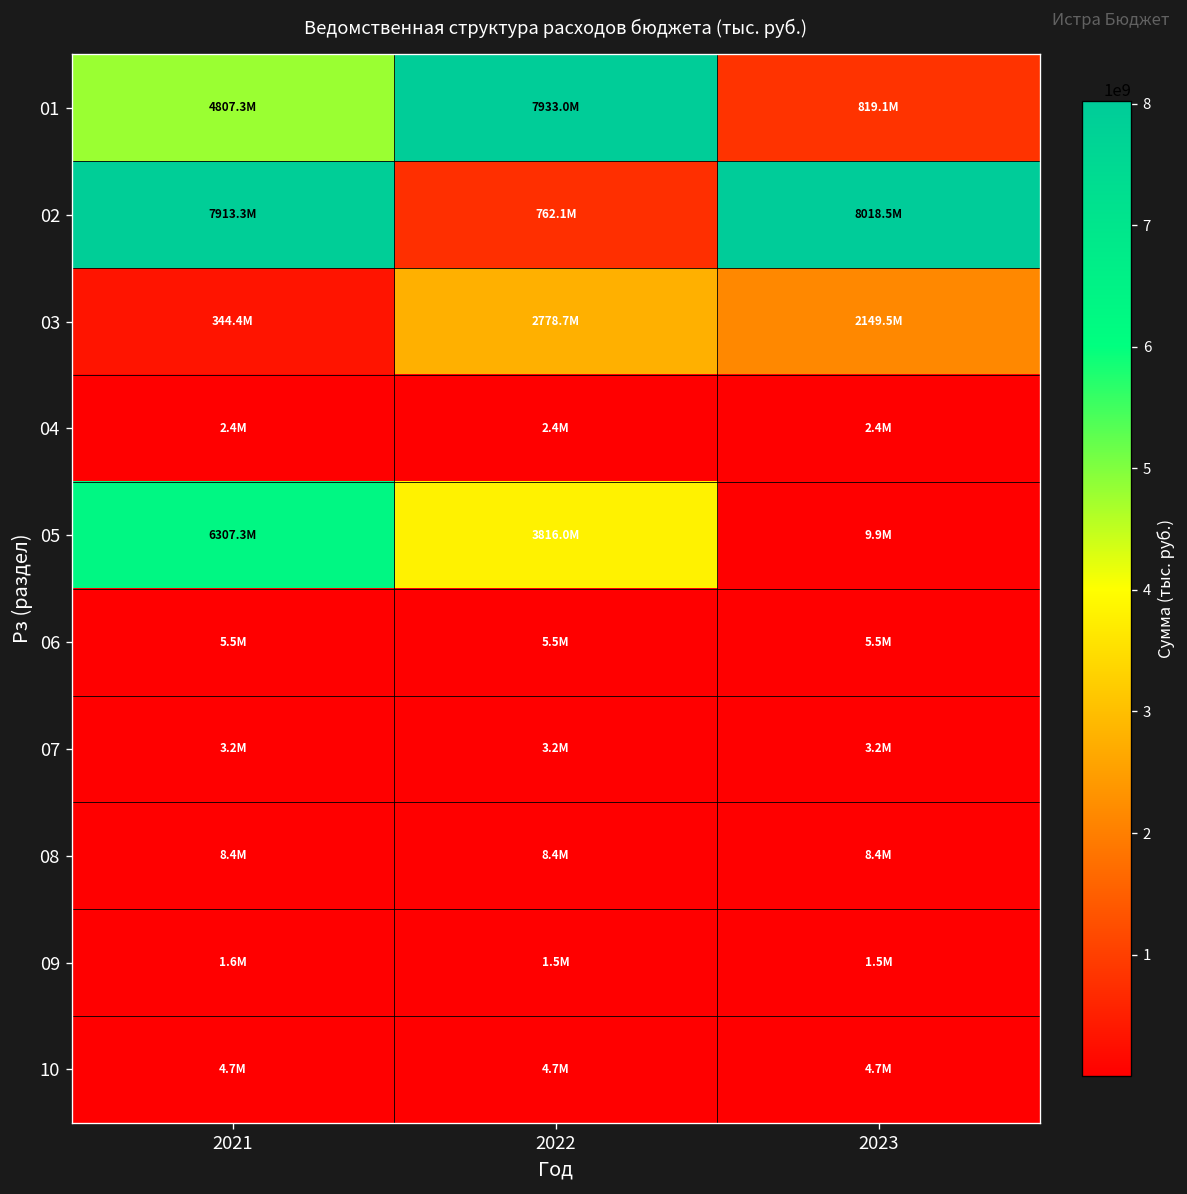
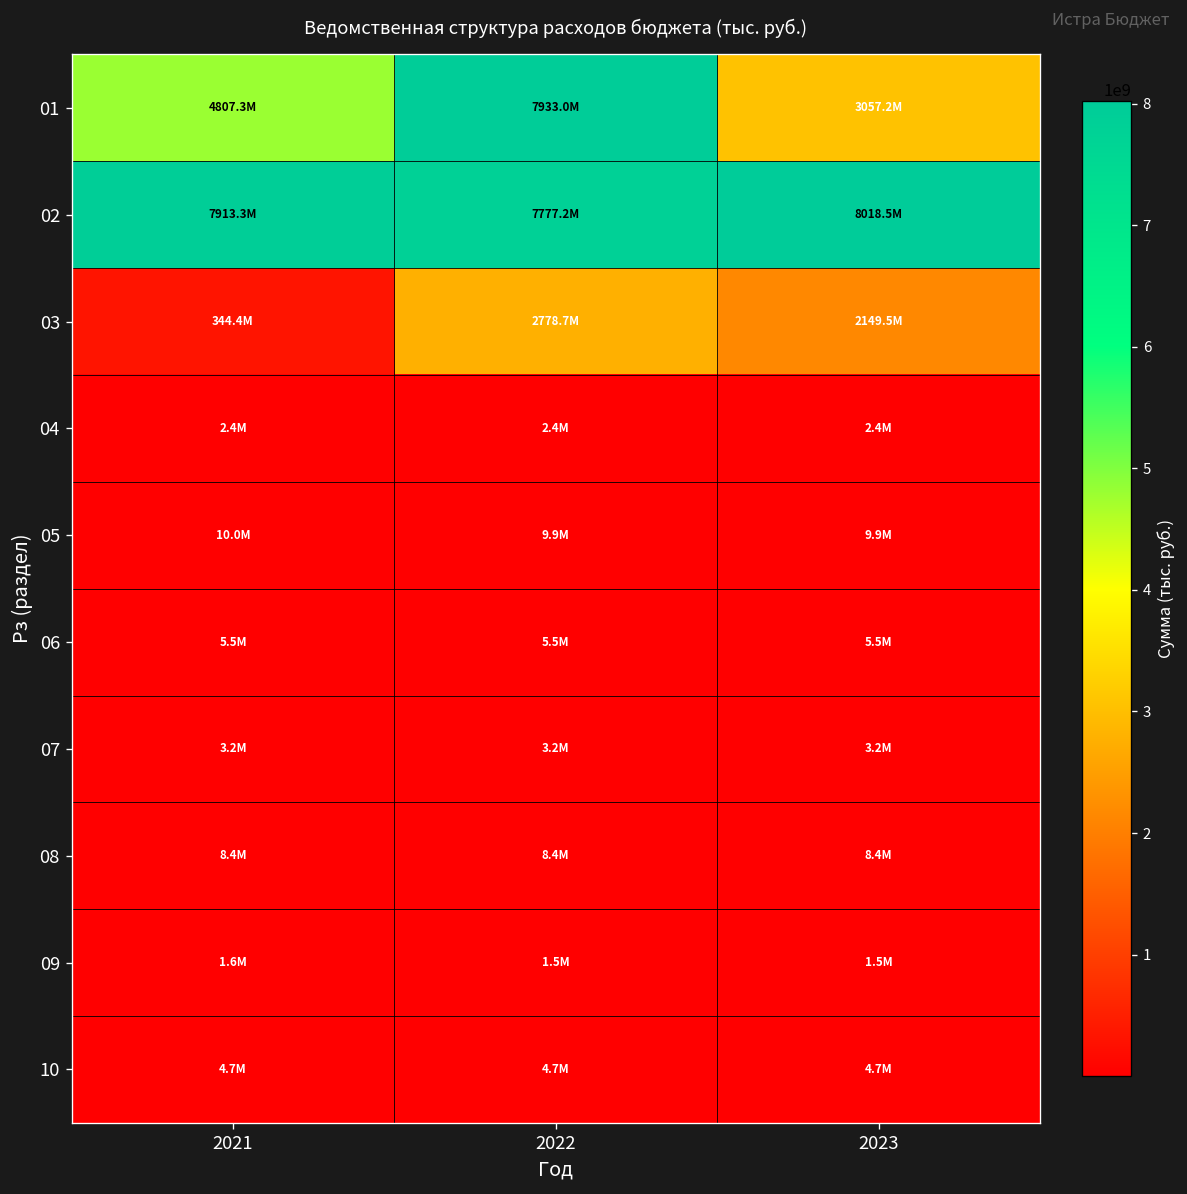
  {
    "01": {
      "2021": "4807.3M",
      "2022": "7933.0M",
-     "2023": "819.1M"
+     "2023": "3057.2M"
    },
    "02": {
      "2021": "7913.3M",
-     "2022": "762.1M",
+     "2022": "7777.2M",
      "2023": "8018.5M"
    },
    "03": {
      "2021": "344.4M",
      "2022": "2778.7M",
      "2023": "2149.5M"
    },
    "04": {
      "2021": "2.4M",
      "2022": "2.4M",
      "2023": "2.4M"
    },
    "05": {
-     "2021": "6307.3M",
-     "2022": "3816.0M",
+     "2021": "10.0M",
+     "2022": "9.9M",
      "2023": "9.9M"
    },
    "06": {
      "2021": "5.5M",
      "2022": "5.5M",
      "2023": "5.5M"
    },
    "07": {
      "2021": "3.2M",
      "2022": "3.2M",
      "2023": "3.2M"
    },
    "08": {
      "2021": "8.4M",
      "2022": "8.4M",
      "2023": "8.4M"
    },
    "09": {
      "2021": "1.6M",
      "2022": "1.5M",
      "2023": "1.5M"
    },
    "10": {
      "2021": "4.7M",
      "2022": "4.7M",
      "2023": "4.7M"
    }
  }
